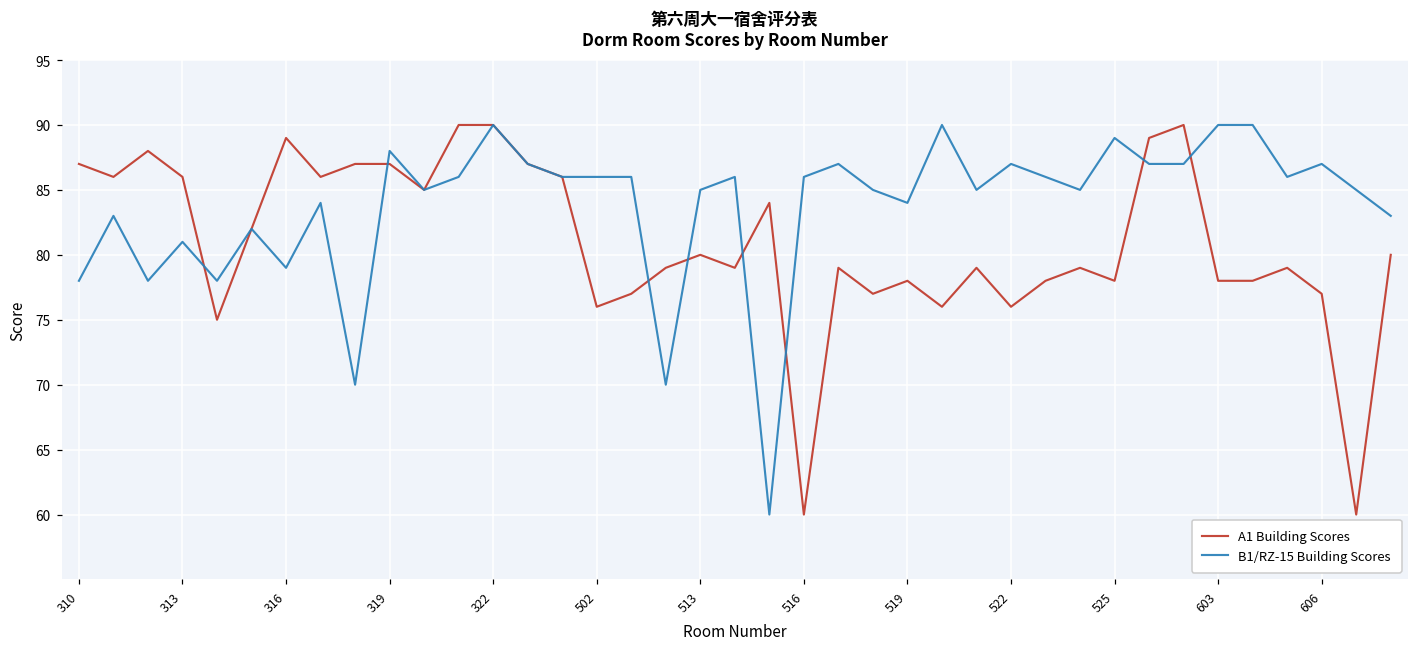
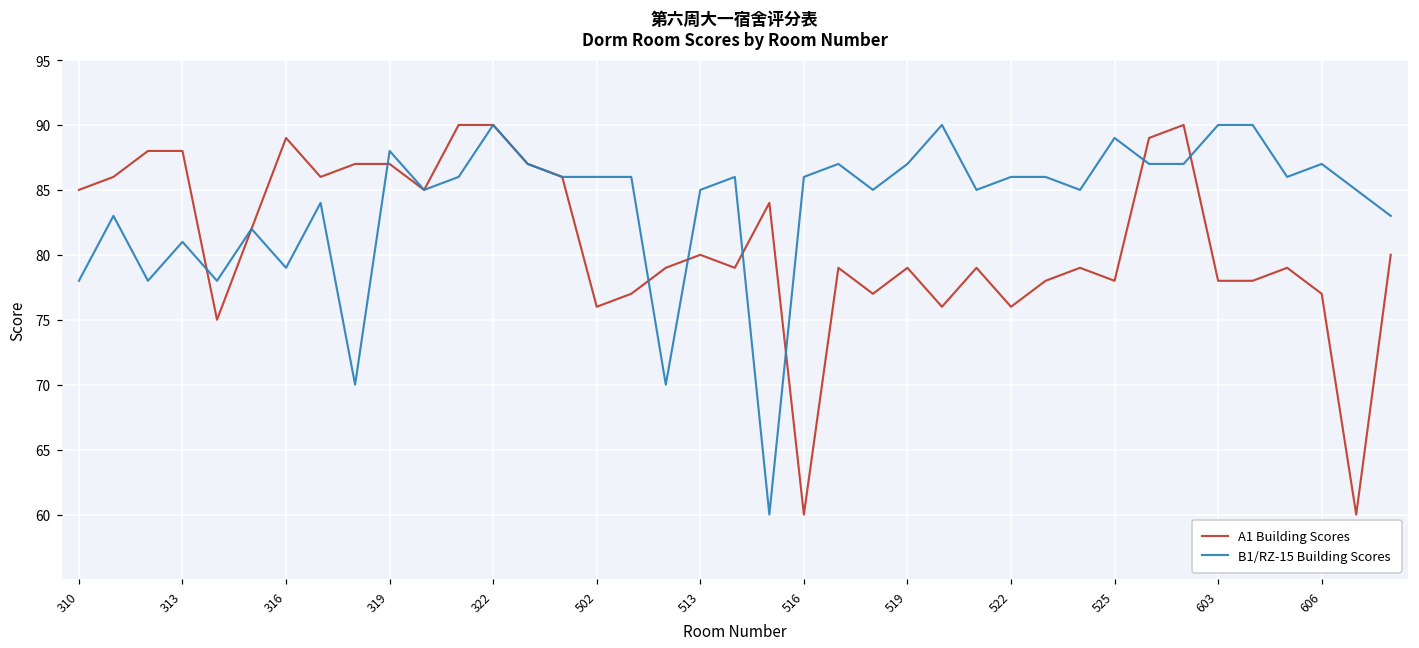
  {
    "A1 Building Scores": {
-     "310": 87,
-     "313": 86,
+     "310": 85,
+     "313": 88,
      "316": 89,
      "319": 87,
      "502": 76,
      "513": 80,
      "516": 60,
-     "519": 78,
+     "519": 79,
      "522": 76,
      "525": 78,
      "603": 78,
      "606": 77
    },
    "B1/RZ-15 Building Scores": {
      "310": 78,
      "313": 81,
      "316": 79,
      "319": 88,
      "502": 86,
      "513": 85,
      "516": 86,
-     "519": 84,
-     "522": 87,
+     "519": 87,
+     "522": 86,
      "525": 89,
      "603": 90,
      "606": 87
    }
  }
